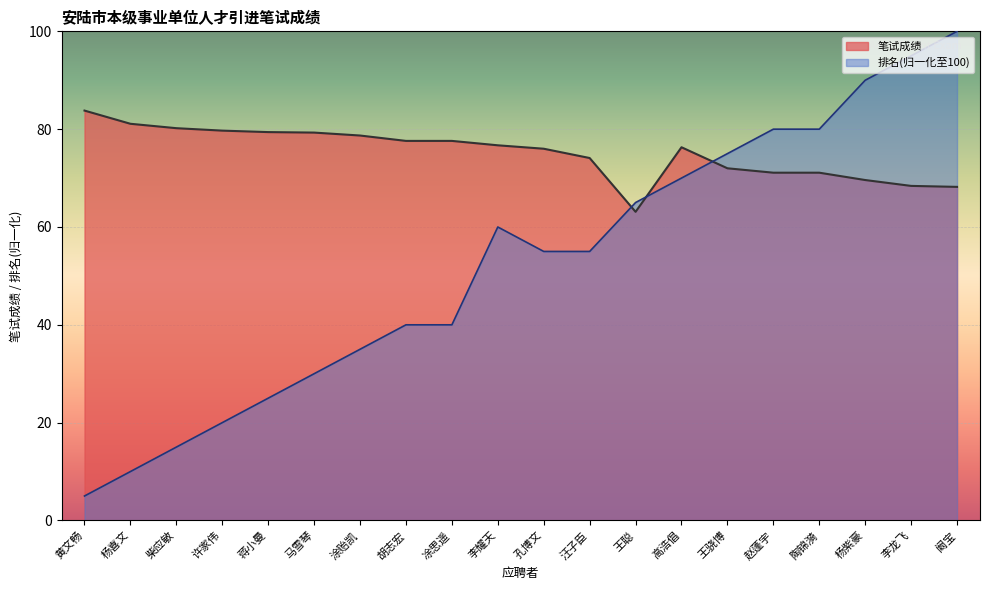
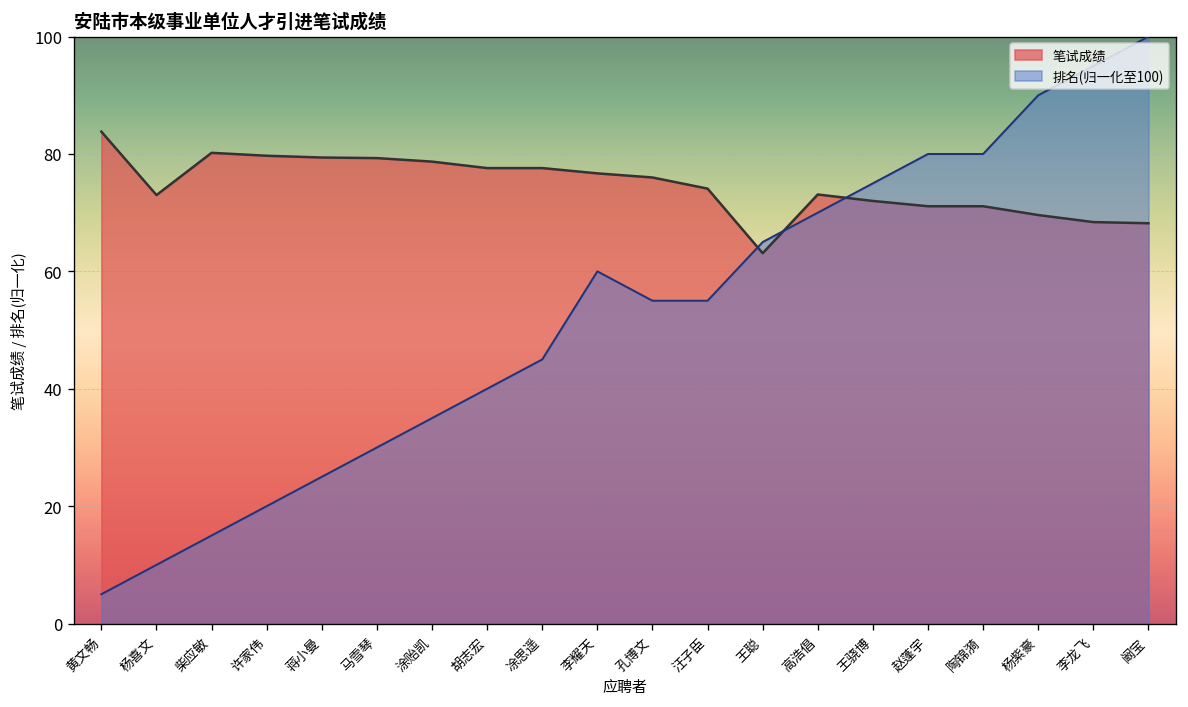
  {
    "笔试成绩": {
      "黄文畅": 84,
-     "杨喜文": 81,
+     "杨喜文": 73,
      "柴应敏": 80,
      "许家伟": 80,
      "蒋小曼": 79,
      "马雪琴": 79,
      "涂贻凯": 79,
      "胡志宏": 78,
      "凃思遥": 78,
      "李耀天": 77,
      "孔博文": 76,
      "汪子臣": 74,
      "王聪": 63,
-     "高浩倡": 76,
+     "高浩倡": 73,
      "王骁博": 72,
      "赵蓬宇": 71,
      "陶锦漪": 71,
      "杨紫豪": 70,
      "李龙飞": 68,
      "阚宝": 68
    },
    "排名(归一化至100)": {
      "黄文畅": 5,
      "杨喜文": 10,
      "柴应敏": 15,
      "许家伟": 20,
      "蒋小曼": 25,
      "马雪琴": 30,
      "涂贻凯": 35,
      "胡志宏": 40,
-     "凃思遥": 40,
+     "凃思遥": 45,
      "李耀天": 60,
      "孔博文": 55,
      "汪子臣": 55,
      "王聪": 65,
      "高浩倡": 70,
      "王骁博": 75,
      "赵蓬宇": 80,
      "陶锦漪": 80,
      "杨紫豪": 90,
      "阚宝": 100
    }
  }
